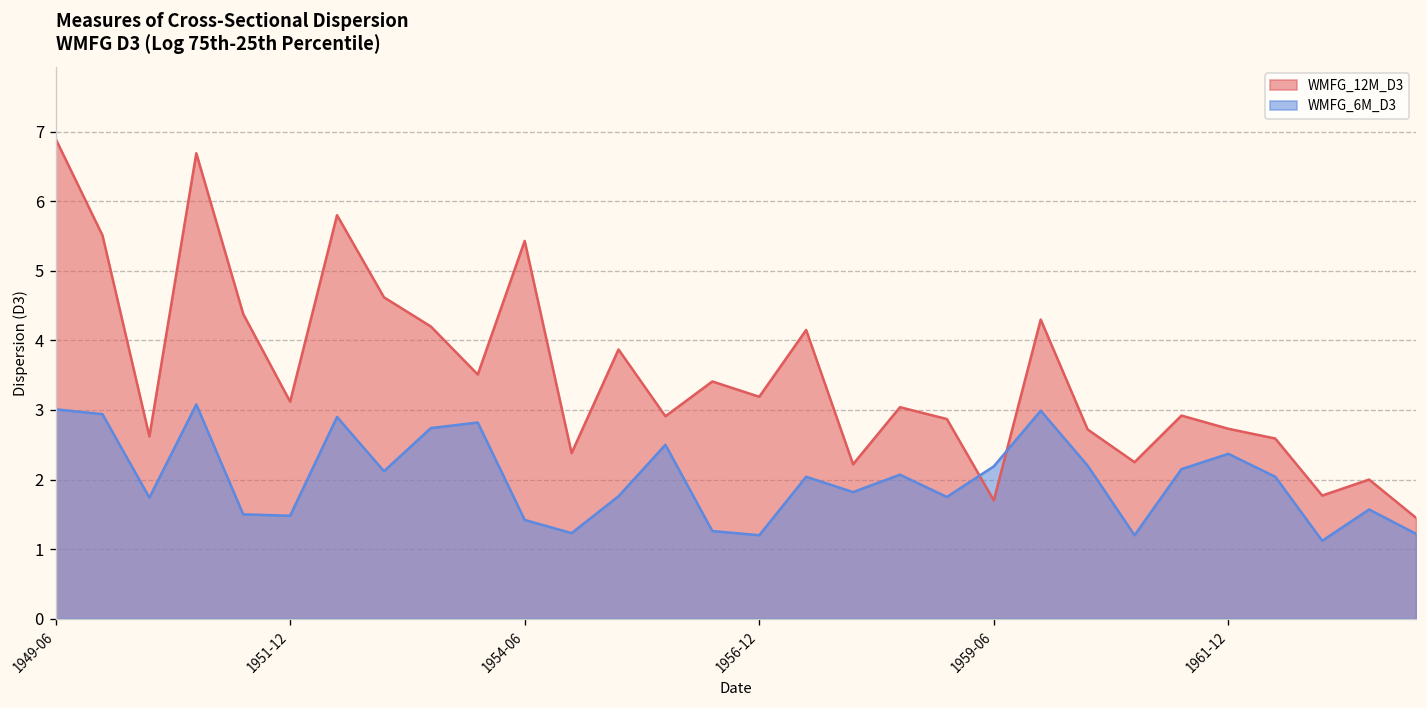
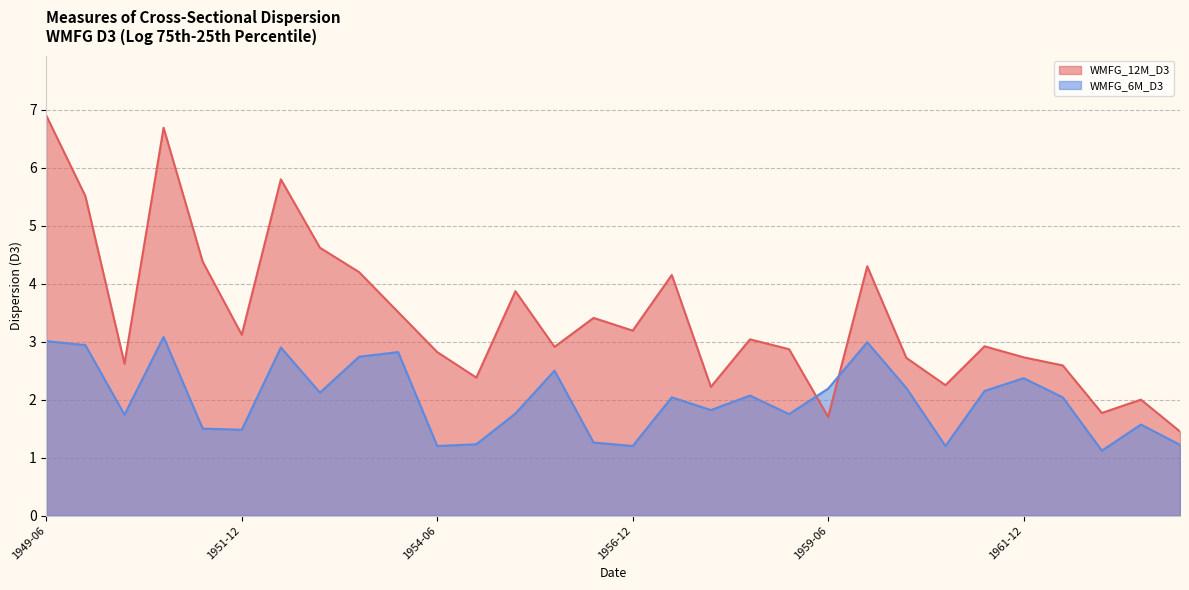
  {
    "WMFG_12M_D3": {
      "1949-06": 6.9,
      "1951-12": 3.1,
-     "1954-06": 5.4,
+     "1954-06": 2.8,
      "1956-12": 3.2,
      "1959-06": 1.7,
      "1961-12": 2.7
    },
    "WMFG_6M_D3": {
      "1949-06": 3.0,
      "1951-12": 1.5,
-     "1954-06": 1.4,
+     "1954-06": 1.2,
      "1956-12": 1.2,
      "1959-06": 2.2,
      "1961-12": 2.4
    }
  }
